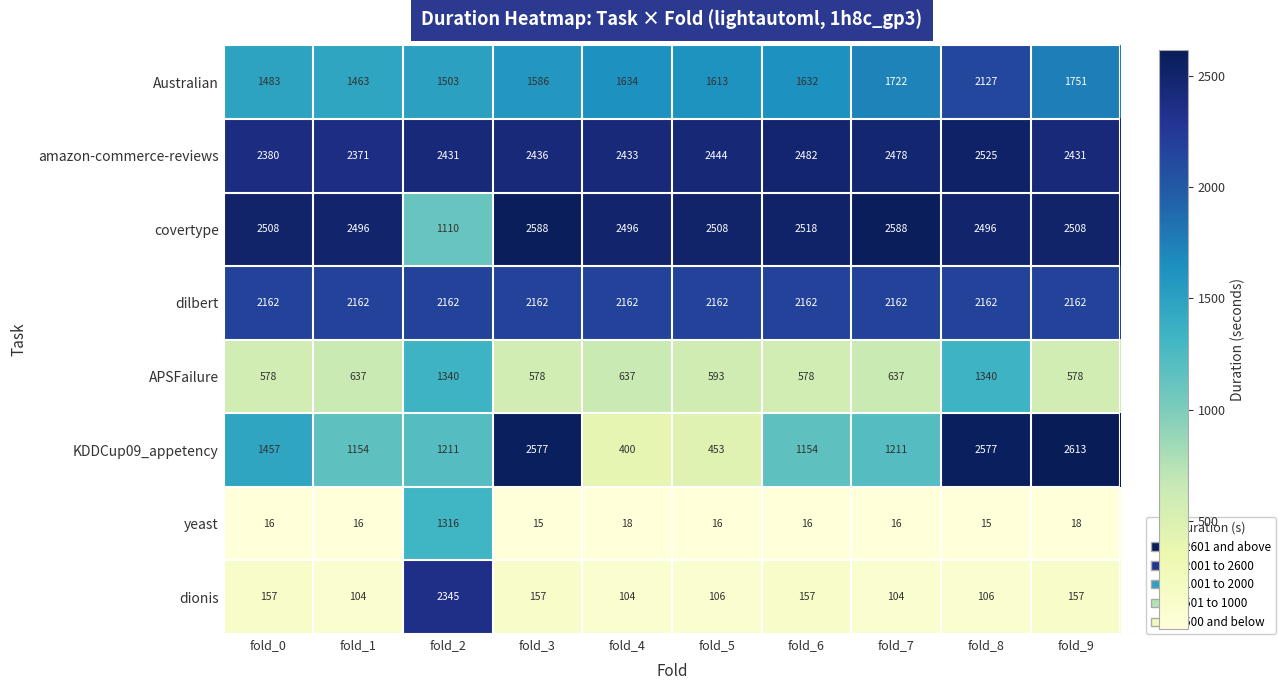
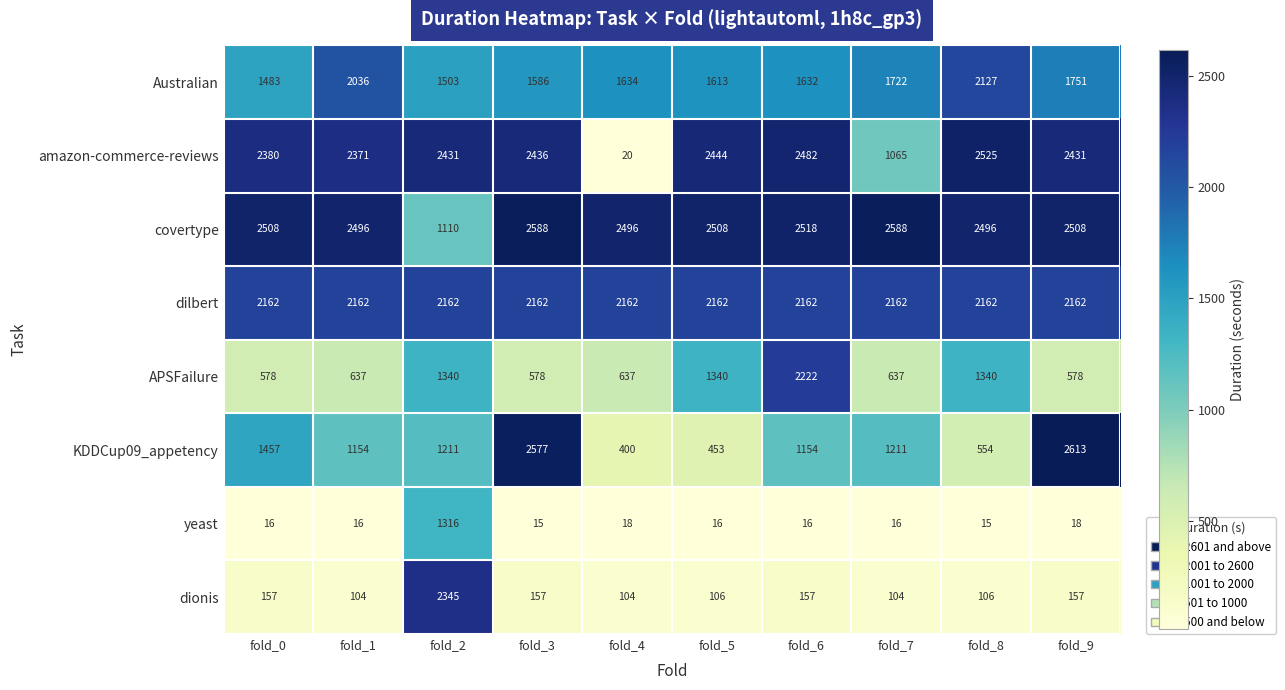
  {
    "Australian": {
      "fold_0": 1483,
-     "fold_1": 1463,
+     "fold_1": 2036,
      "fold_2": 1503,
      "fold_3": 1586,
      "fold_4": 1634,
      "fold_5": 1613,
      "fold_6": 1632,
      "fold_7": 1722,
      "fold_8": 2127,
      "fold_9": 1751
    },
    "amazon-commerce-reviews": {
      "fold_0": 2380,
      "fold_1": 2371,
      "fold_2": 2431,
      "fold_3": 2436,
-     "fold_4": 2433,
+     "fold_4": 20,
      "fold_5": 2444,
      "fold_6": 2482,
-     "fold_7": 2478,
+     "fold_7": 1065,
      "fold_8": 2525,
      "fold_9": 2431
    },
    "covertype": {
      "fold_0": 2508,
      "fold_1": 2496,
      "fold_2": 1110,
      "fold_3": 2588,
      "fold_4": 2496,
      "fold_5": 2508,
      "fold_6": 2518,
      "fold_7": 2588,
      "fold_8": 2496,
      "fold_9": 2508
    },
    "dilbert": {
      "fold_0": 2162,
      "fold_1": 2162,
      "fold_2": 2162,
      "fold_3": 2162,
      "fold_4": 2162,
      "fold_5": 2162,
      "fold_6": 2162,
      "fold_7": 2162,
      "fold_8": 2162,
      "fold_9": 2162
    },
    "APSFailure": {
      "fold_0": 578,
      "fold_1": 637,
      "fold_2": 1340,
      "fold_3": 578,
      "fold_4": 637,
-     "fold_5": 593,
-     "fold_6": 578,
+     "fold_5": 1340,
+     "fold_6": 2222,
      "fold_7": 637,
      "fold_8": 1340,
      "fold_9": 578
    },
    "KDDCup09_appetency": {
      "fold_0": 1457,
      "fold_1": 1154,
      "fold_2": 1211,
      "fold_3": 2577,
      "fold_4": 400,
      "fold_5": 453,
      "fold_6": 1154,
      "fold_7": 1211,
-     "fold_8": 2577,
+     "fold_8": 554,
      "fold_9": 2613
    },
    "yeast": {
      "fold_0": 16,
      "fold_1": 16,
      "fold_2": 1316,
      "fold_3": 15,
      "fold_4": 18,
      "fold_5": 16,
      "fold_6": 16,
      "fold_7": 16,
      "fold_8": 15,
      "fold_9": 18
    },
    "dionis": {
      "fold_0": 157,
      "fold_1": 104,
      "fold_2": 2345,
      "fold_3": 157,
      "fold_4": 104,
      "fold_5": 106,
      "fold_6": 157,
      "fold_7": 104,
      "fold_8": 106,
      "fold_9": 157
    }
  }
